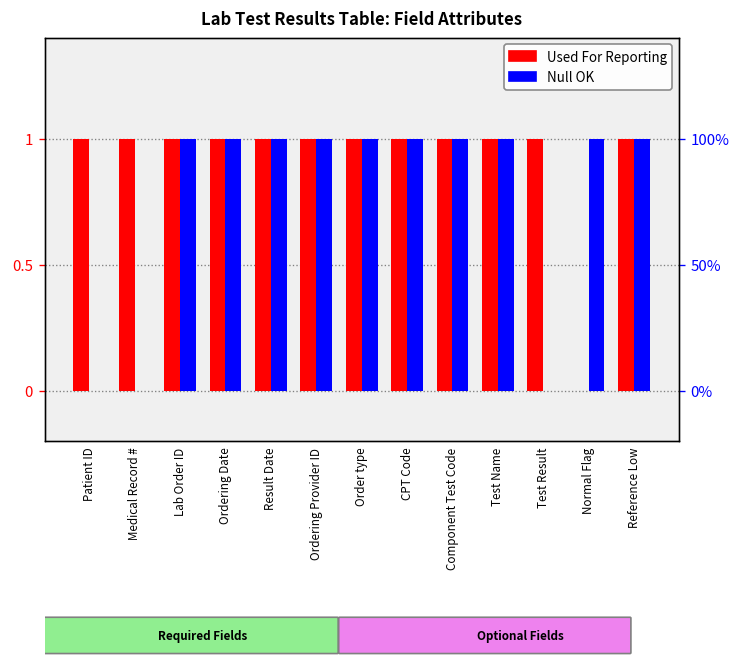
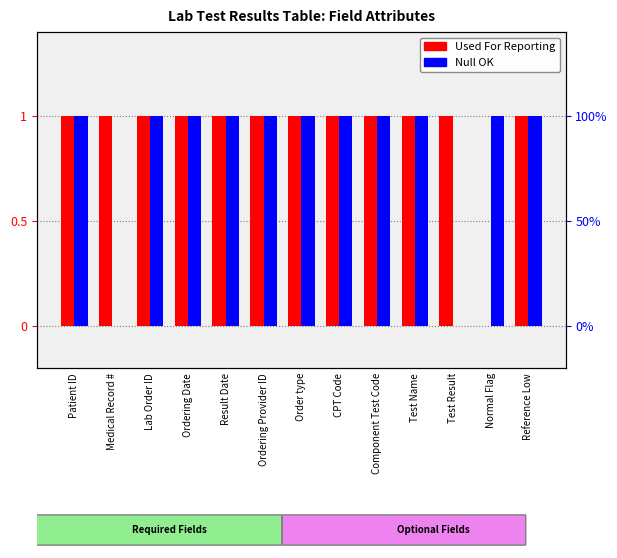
  {
    "Used For Reporting": {
      "Patient ID": 1,
      "Medical Record #": 1,
      "Lab Order ID": 1,
      "Ordering Date": 1,
      "Result Date": 1,
      "Ordering Provider ID": 1,
      "Order type": 1,
      "CPT Code": 1,
      "Component Test Code": 1,
      "Test Name": 1,
      "Test Result": 1,
      "Normal Flag": 0,
      "Reference Low": 1
    },
    "Null OK": {
-     "Patient ID": 0,
+     "Patient ID": 1,
      "Medical Record #": 0,
      "Lab Order ID": 1,
      "Ordering Date": 1,
      "Result Date": 1,
      "Ordering Provider ID": 1,
      "Order type": 1,
      "CPT Code": 1,
      "Component Test Code": 1,
      "Test Name": 1,
      "Test Result": 0,
      "Normal Flag": 1,
      "Reference Low": 1
    }
  }
